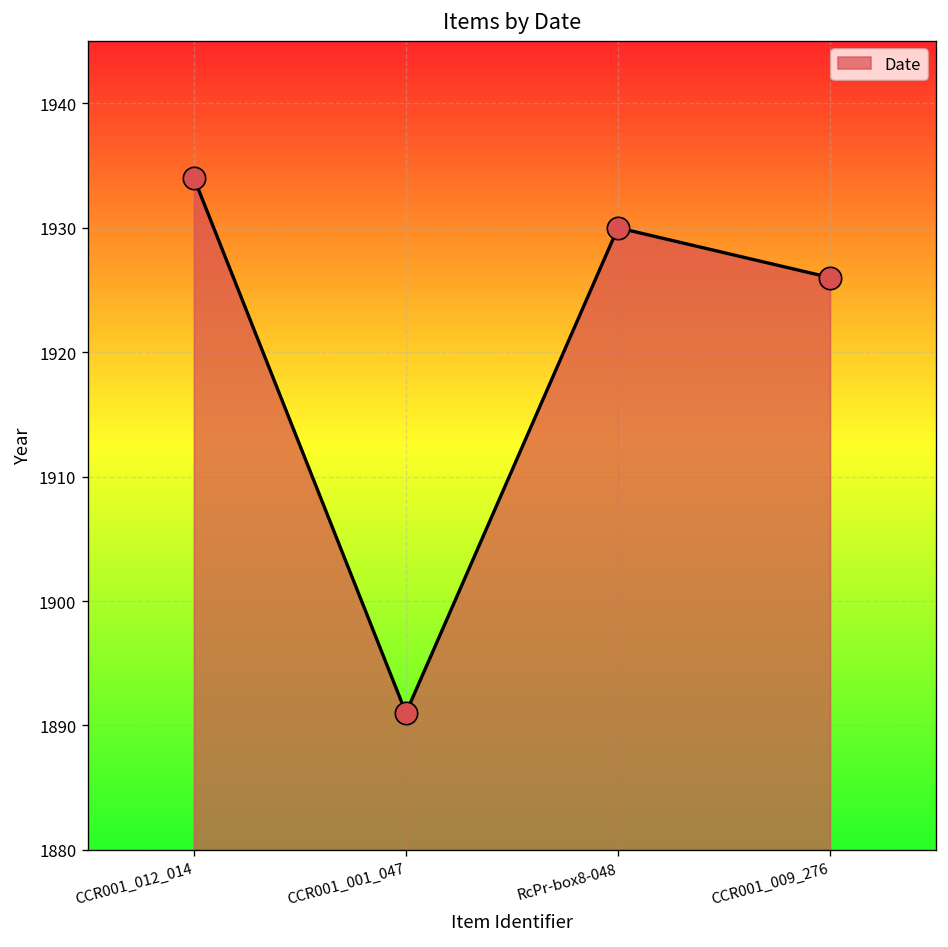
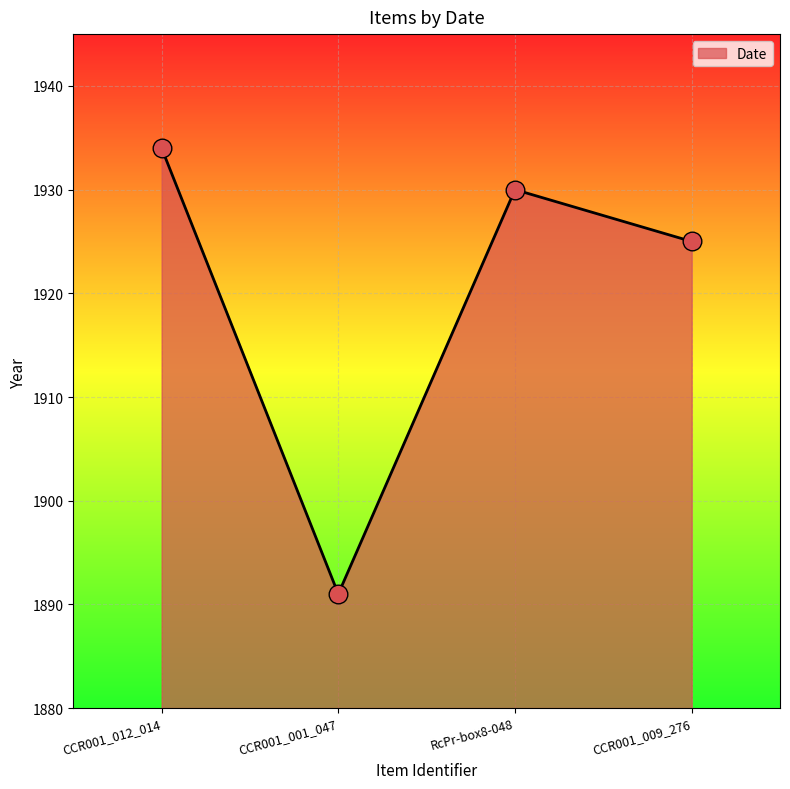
  {
    "CCR001_012_014": 1934,
    "CCR001_001_047": 1891,
    "RcPr-box8-048": 1930,
-   "CCR001_009_276": 1926
+   "CCR001_009_276": 1925
  }
